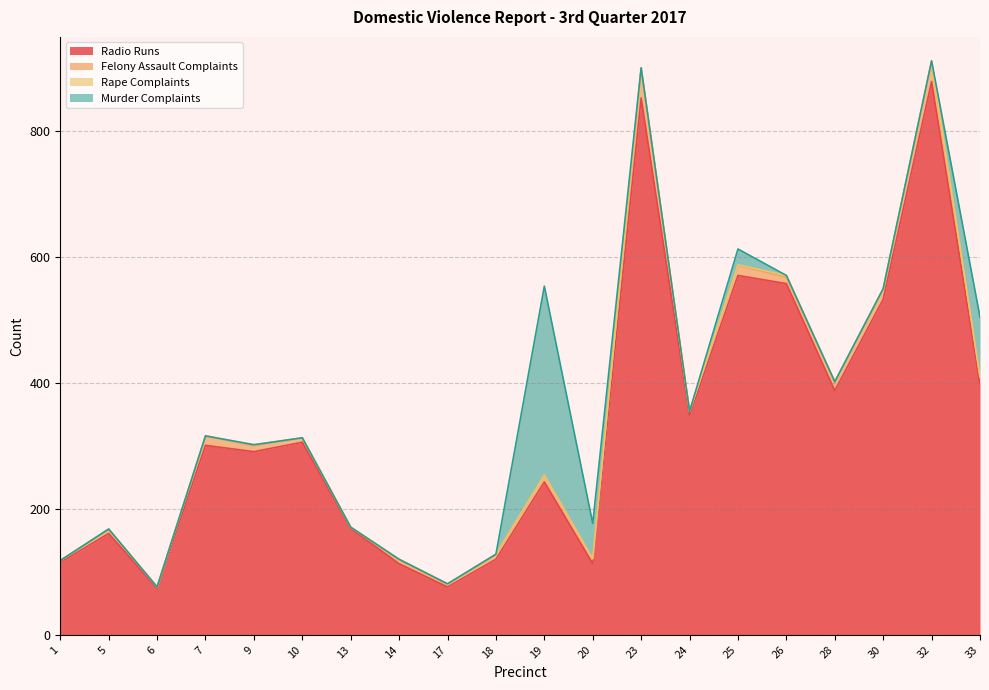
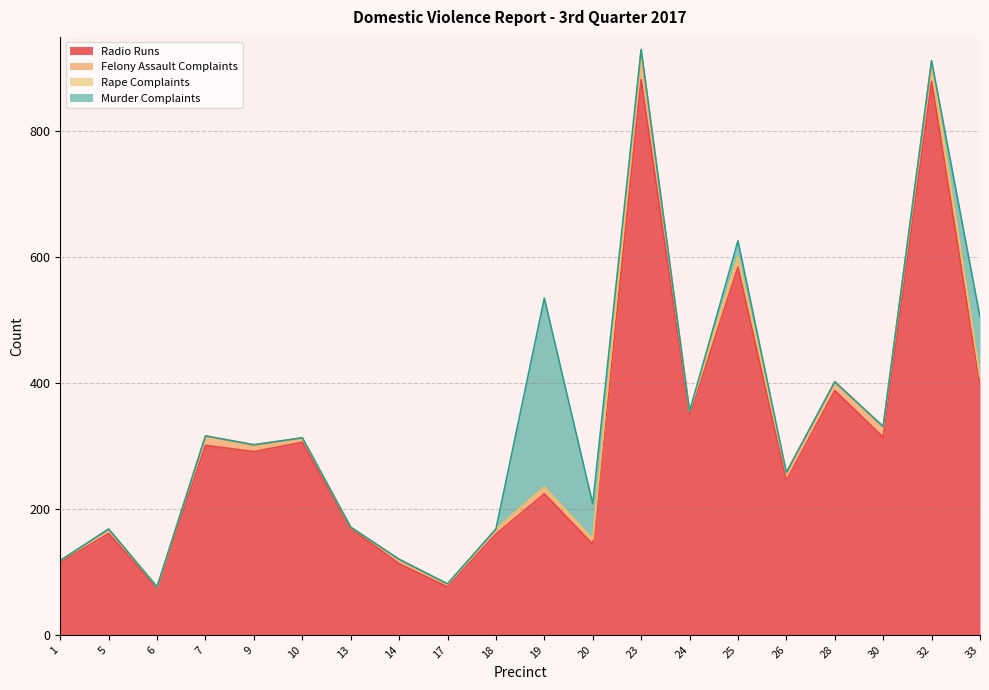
  {
    "Radio Runs": {
      "5": 160,
      "7": 300,
      "9": 290,
      "10": 310,
      "14": 110,
-     "18": 120,
-     "19": 240,
-     "20": 110,
-     "23": 850,
+     "18": 160,
+     "19": 220,
+     "20": 140,
+     "23": 880,
      "24": 350,
-     "25": 570,
-     "26": 560,
+     "25": 580,
+     "26": 250,
      "28": 390,
-     "30": 530,
+     "30": 310,
      "32": 880,
      "33": 400
    },
    "Murder Complaints": {
      "19": 300,
      "20": 60,
      "25": 30,
      "33": 100
    }
  }
